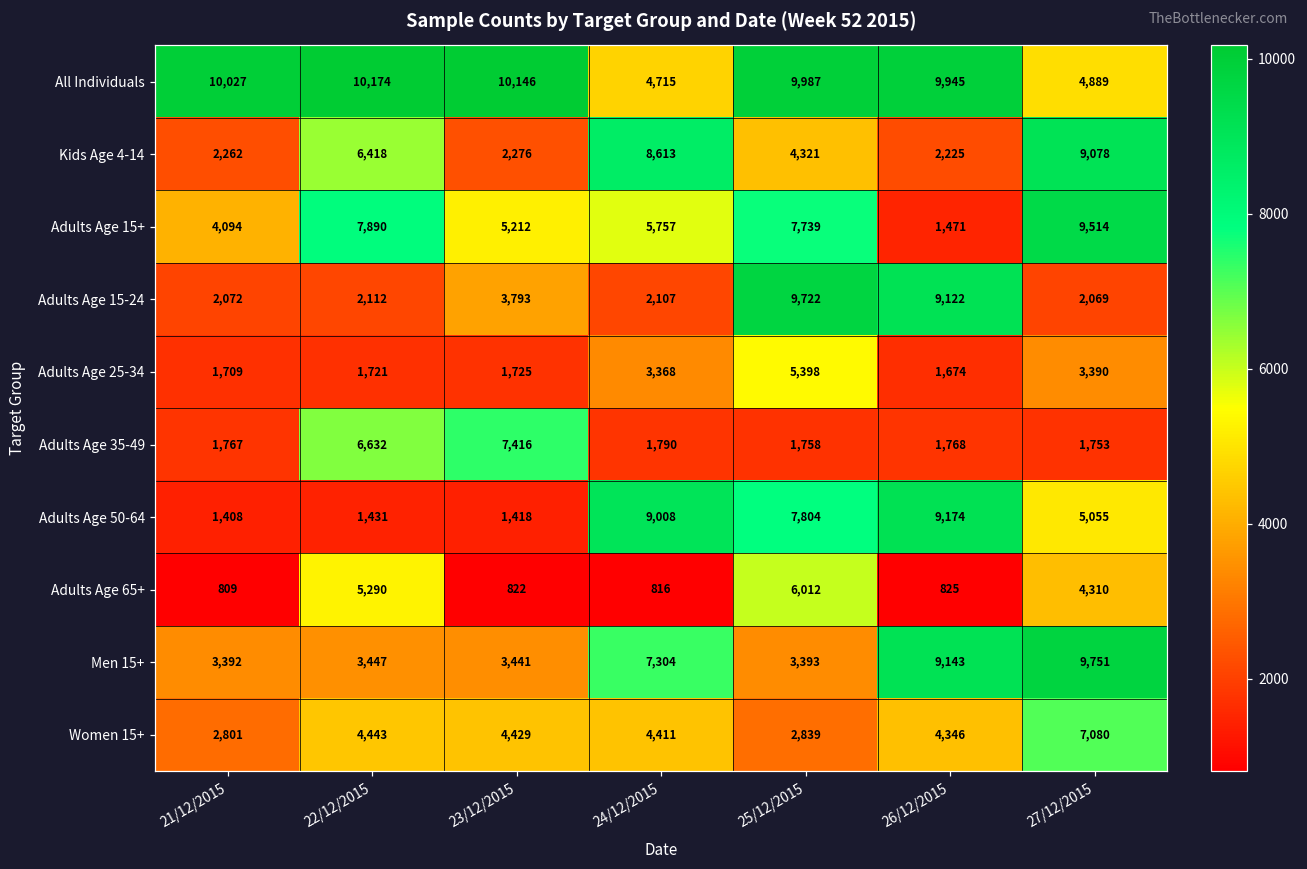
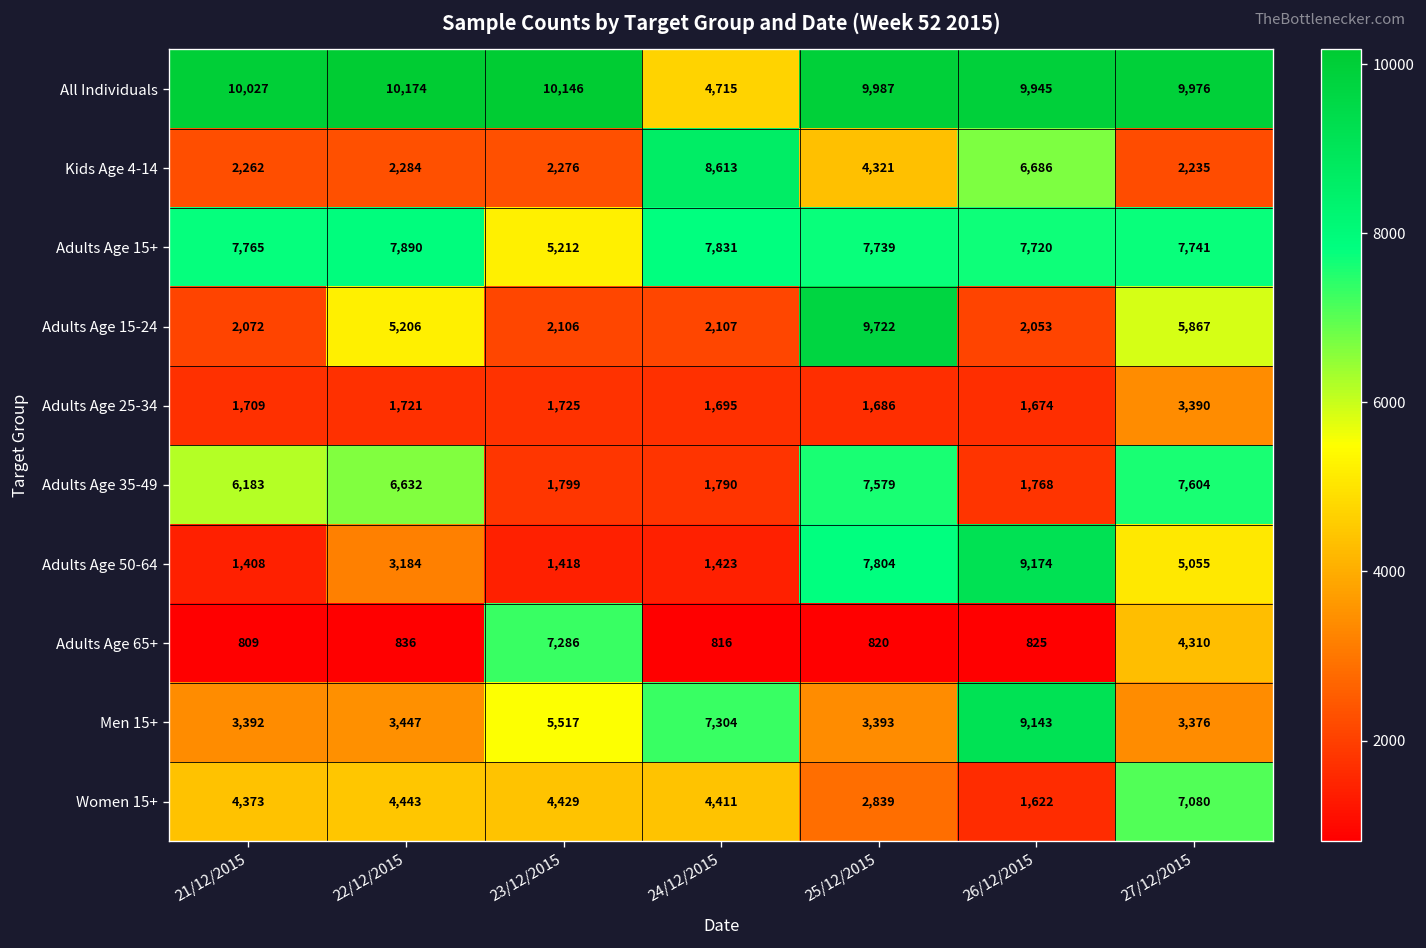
  {
    "All Individuals": {
      "21/12/2015": "10,027",
      "22/12/2015": "10,174",
      "23/12/2015": "10,146",
      "24/12/2015": "4,715",
      "25/12/2015": "9,987",
      "26/12/2015": "9,945",
-     "27/12/2015": "4,889"
+     "27/12/2015": "9,976"
    },
    "Kids Age 4-14": {
      "21/12/2015": "2,262",
-     "22/12/2015": "6,418",
+     "22/12/2015": "2,284",
      "23/12/2015": "2,276",
      "24/12/2015": "8,613",
      "25/12/2015": "4,321",
-     "26/12/2015": "2,225",
-     "27/12/2015": "9,078"
+     "26/12/2015": "6,686",
+     "27/12/2015": "2,235"
    },
    "Adults Age 15+": {
-     "21/12/2015": "4,094",
+     "21/12/2015": "7,765",
      "22/12/2015": "7,890",
      "23/12/2015": "5,212",
-     "24/12/2015": "5,757",
+     "24/12/2015": "7,831",
      "25/12/2015": "7,739",
-     "26/12/2015": "1,471",
-     "27/12/2015": "9,514"
+     "26/12/2015": "7,720",
+     "27/12/2015": "7,741"
    },
    "Adults Age 15-24": {
      "21/12/2015": "2,072",
-     "22/12/2015": "2,112",
-     "23/12/2015": "3,793",
+     "22/12/2015": "5,206",
+     "23/12/2015": "2,106",
      "24/12/2015": "2,107",
      "25/12/2015": "9,722",
-     "26/12/2015": "9,122",
-     "27/12/2015": "2,069"
+     "26/12/2015": "2,053",
+     "27/12/2015": "5,867"
    },
    "Adults Age 25-34": {
      "21/12/2015": "1,709",
      "22/12/2015": "1,721",
      "23/12/2015": "1,725",
-     "24/12/2015": "3,368",
-     "25/12/2015": "5,398",
+     "24/12/2015": "1,695",
+     "25/12/2015": "1,686",
      "26/12/2015": "1,674",
      "27/12/2015": "3,390"
    },
    "Adults Age 35-49": {
-     "21/12/2015": "1,767",
+     "21/12/2015": "6,183",
      "22/12/2015": "6,632",
-     "23/12/2015": "7,416",
+     "23/12/2015": "1,799",
      "24/12/2015": "1,790",
-     "25/12/2015": "1,758",
+     "25/12/2015": "7,579",
      "26/12/2015": "1,768",
-     "27/12/2015": "1,753"
+     "27/12/2015": "7,604"
    },
    "Adults Age 50-64": {
      "21/12/2015": "1,408",
-     "22/12/2015": "1,431",
+     "22/12/2015": "3,184",
      "23/12/2015": "1,418",
-     "24/12/2015": "9,008",
+     "24/12/2015": "1,423",
      "25/12/2015": "7,804",
      "26/12/2015": "9,174",
      "27/12/2015": "5,055"
    },
    "Adults Age 65+": {
      "21/12/2015": "809",
-     "22/12/2015": "5,290",
-     "23/12/2015": "822",
+     "22/12/2015": "836",
+     "23/12/2015": "7,286",
      "24/12/2015": "816",
-     "25/12/2015": "6,012",
+     "25/12/2015": "820",
      "26/12/2015": "825",
      "27/12/2015": "4,310"
    },
    "Men 15+": {
      "21/12/2015": "3,392",
      "22/12/2015": "3,447",
-     "23/12/2015": "3,441",
+     "23/12/2015": "5,517",
      "24/12/2015": "7,304",
      "25/12/2015": "3,393",
      "26/12/2015": "9,143",
-     "27/12/2015": "9,751"
+     "27/12/2015": "3,376"
    },
    "Women 15+": {
-     "21/12/2015": "2,801",
+     "21/12/2015": "4,373",
      "22/12/2015": "4,443",
      "23/12/2015": "4,429",
      "24/12/2015": "4,411",
      "25/12/2015": "2,839",
-     "26/12/2015": "4,346",
+     "26/12/2015": "1,622",
      "27/12/2015": "7,080"
    }
  }
